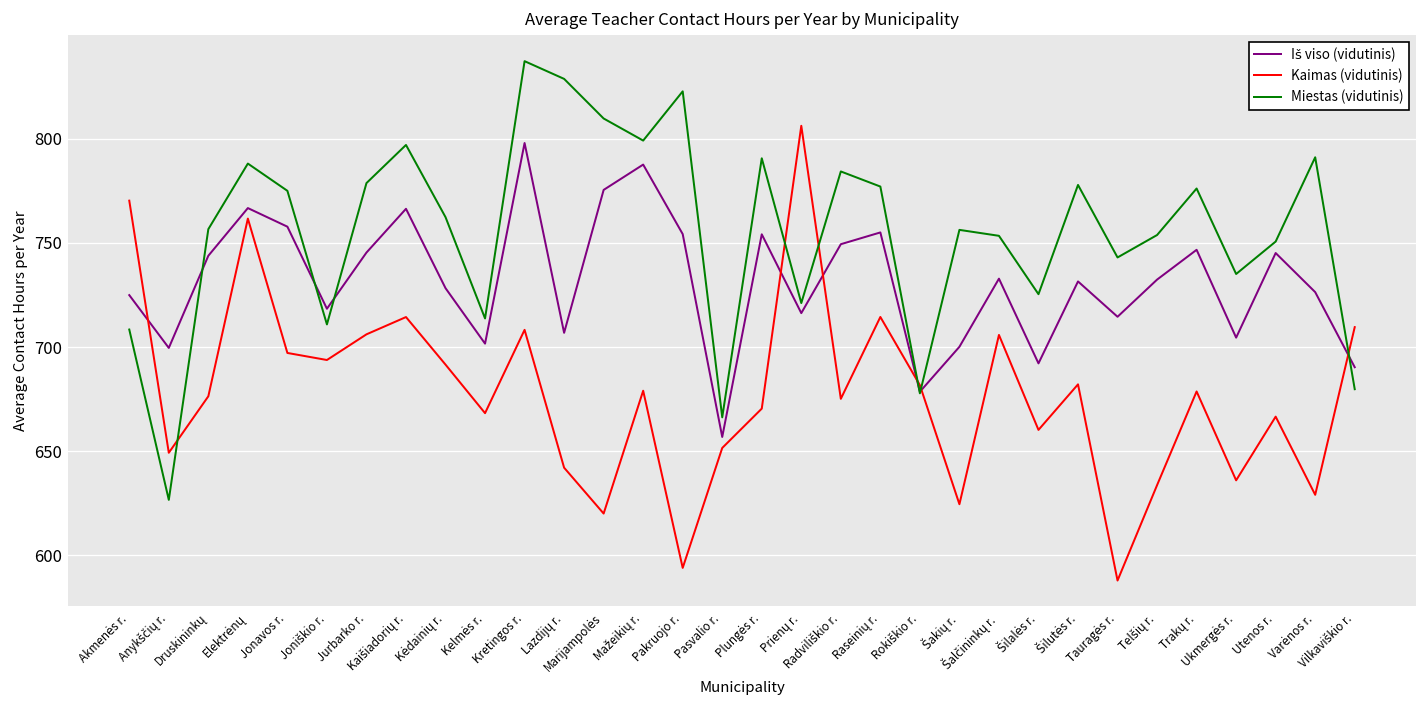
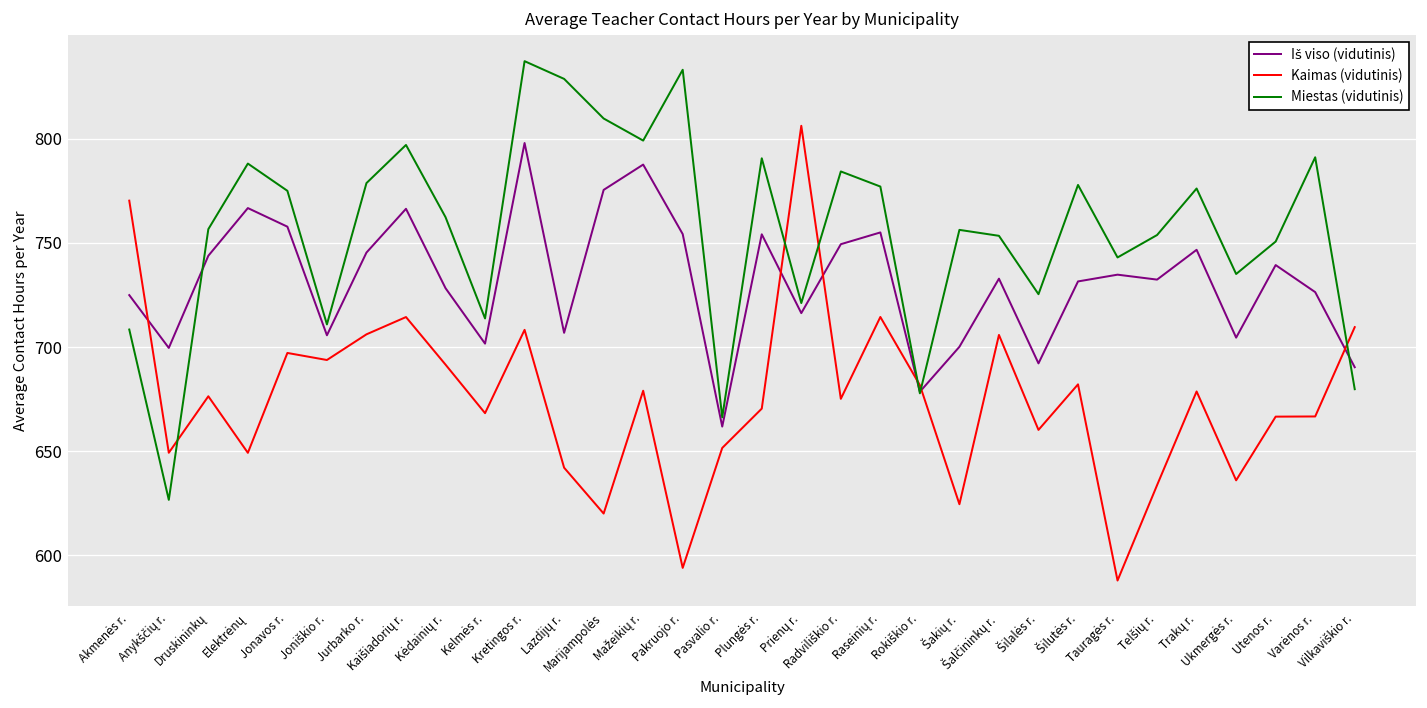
  {
    "Iš viso (vidutinis)": {
      "Akmenės r.": 725,
      "Anykščių r.": 700,
      "Druskininkų": 744,
      "Elektrėnų": 767,
      "Jonavos r.": 758,
-     "Joniškio r.": 718,
+     "Joniškio r.": 706,
      "Jurbarko r.": 745,
      "Kaišiadorių r.": 766,
      "Kėdainių r.": 728,
      "Kelmės r.": 702,
      "Kretingos r.": 798,
      "Lazdijų r.": 707,
      "Marijampolės": 775,
      "Mažeikių r.": 788,
      "Pakruojo r.": 754,
-     "Pasvalio r.": 657,
+     "Pasvalio r.": 662,
      "Plungės r.": 754,
      "Prienų r.": 716,
      "Radviliškio r.": 749,
      "Raseinių r.": 755,
      "Šakių r.": 700,
      "Šalčininkų r.": 733,
      "Šilalės r.": 692,
      "Šilutės r.": 732,
-     "Tauragės r.": 715,
+     "Tauragės r.": 735,
      "Telšių r.": 732,
      "Trakų r.": 747,
      "Ukmergės r.": 705,
-     "Utenos r.": 745,
+     "Utenos r.": 739,
      "Varėnos r.": 726,
      "Vilkaviškio r.": 690
    },
    "Kaimas (vidutinis)": {
      "Akmenės r.": 770,
      "Anykščių r.": 649,
      "Druskininkų": 676,
-     "Elektrėnų": 762,
+     "Elektrėnų": 649,
      "Jonavos r.": 697,
      "Joniškio r.": 694,
      "Jurbarko r.": 706,
      "Kaišiadorių r.": 714,
      "Kėdainių r.": 692,
      "Kelmės r.": 668,
      "Kretingos r.": 708,
      "Lazdijų r.": 642,
      "Marijampolės": 620,
      "Mažeikių r.": 679,
      "Pakruojo r.": 594,
      "Pasvalio r.": 652,
      "Plungės r.": 670,
      "Prienų r.": 806,
      "Radviliškio r.": 675,
      "Raseinių r.": 714,
      "Rokiškio r.": 682,
      "Šakių r.": 625,
      "Šalčininkų r.": 706,
      "Šilalės r.": 660,
      "Šilutės r.": 682,
      "Tauragės r.": 588,
      "Telšių r.": 634,
      "Trakų r.": 679,
      "Ukmergės r.": 636,
      "Utenos r.": 667,
-     "Varėnos r.": 629,
+     "Varėnos r.": 667,
      "Vilkaviškio r.": 710
    },
    "Miestas (vidutinis)": {
      "Akmenės r.": 708,
      "Anykščių r.": 627,
      "Druskininkų": 757,
      "Elektrėnų": 788,
      "Jonavos r.": 775,
      "Joniškio r.": 711,
      "Jurbarko r.": 779,
      "Kaišiadorių r.": 797,
      "Kėdainių r.": 762,
      "Kelmės r.": 714,
      "Kretingos r.": 837,
      "Lazdijų r.": 829,
      "Marijampolės": 810,
      "Mažeikių r.": 799,
-     "Pakruojo r.": 823,
+     "Pakruojo r.": 833,
      "Pasvalio r.": 666,
      "Plungės r.": 791,
      "Prienų r.": 721,
      "Radviliškio r.": 784,
      "Raseinių r.": 777,
      "Šakių r.": 756,
      "Šalčininkų r.": 753,
      "Šilalės r.": 725,
      "Šilutės r.": 778,
      "Tauragės r.": 743,
      "Telšių r.": 754,
      "Trakų r.": 776,
      "Ukmergės r.": 735,
      "Utenos r.": 751,
      "Varėnos r.": 791,
      "Vilkaviškio r.": 680
    }
  }
